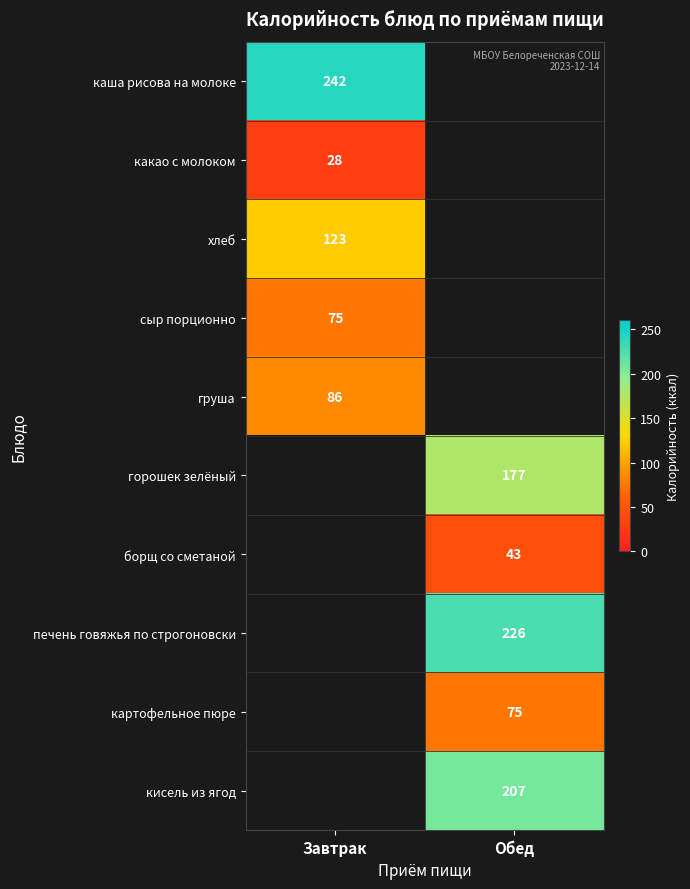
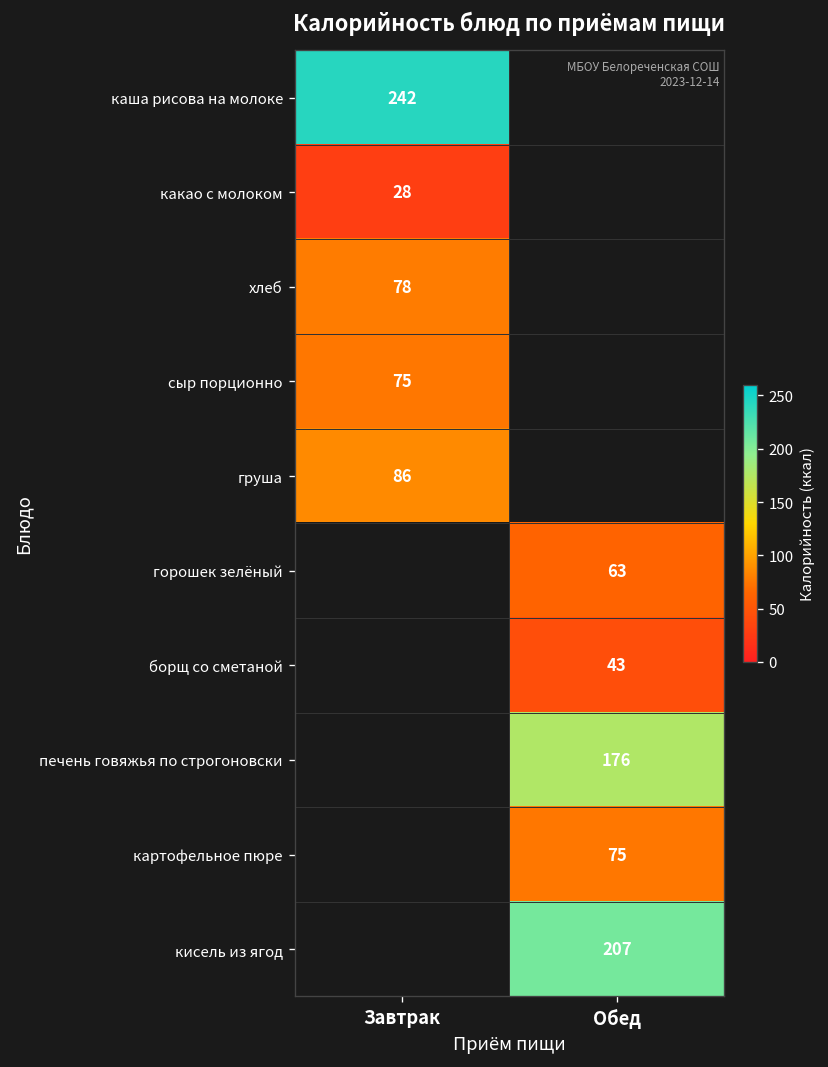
  {
    "хлеб": {
-     "Завтрак": 123
+     "Завтрак": 78
    },
    "горошек зелёный": {
-     "Обед": 177
+     "Обед": 63
    },
    "печень говяжья по строгоновски": {
-     "Обед": 226
+     "Обед": 176
    }
  }
